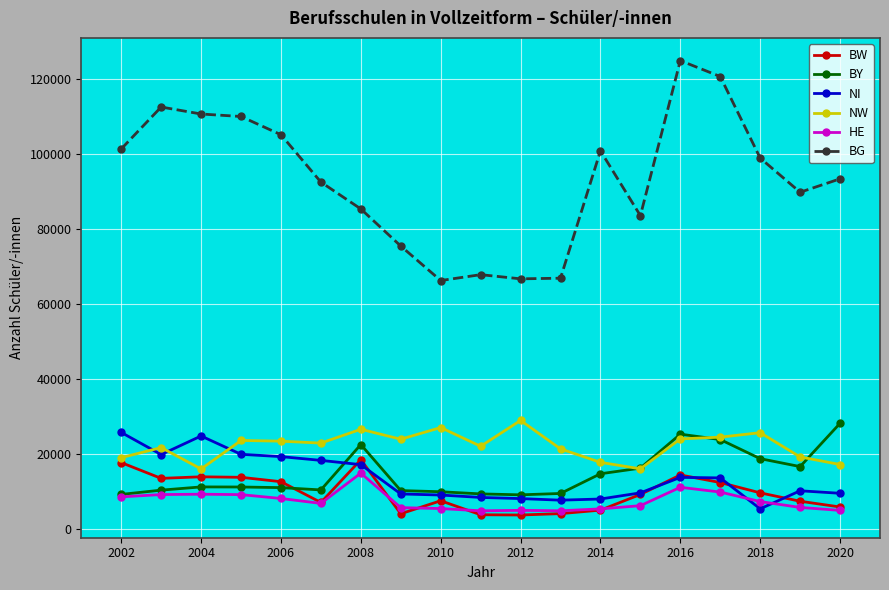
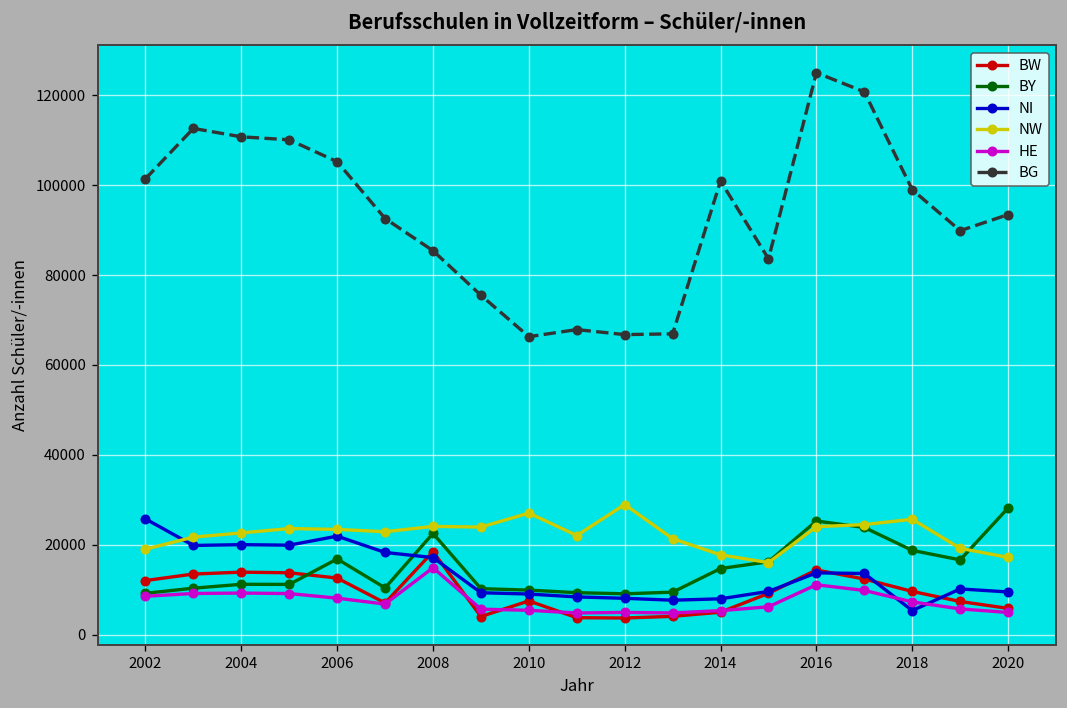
  {
    "BW": {
-     "2002": 18000,
+     "2002": 12000,
      "2004": 14000,
      "2006": 13000,
      "2008": 19000,
      "2010": 8000,
      "2012": 4000,
      "2018": 10000,
      "2020": 6000
    },
    "BY": {
      "2004": 11000,
-     "2006": 11000,
+     "2006": 17000,
      "2008": 23000,
      "2010": 10000,
      "2012": 9000,
      "2014": 15000,
      "2016": 25000,
      "2018": 19000,
      "2020": 28000
    },
    "NI": {
      "2002": 26000,
-     "2004": 25000,
-     "2006": 19000,
+     "2004": 20000,
+     "2006": 22000,
      "2008": 17000,
      "2010": 9000,
      "2012": 8000,
      "2014": 8000,
      "2018": 5000,
      "2020": 10000
    },
    "NW": {
      "2002": 19000,
-     "2004": 16000,
+     "2004": 23000,
      "2006": 23000,
-     "2008": 27000,
+     "2008": 24000,
      "2010": 27000,
      "2012": 29000,
      "2014": 18000,
      "2016": 24000,
      "2018": 26000,
      "2020": 17000
    },
    "HE": {
      "2004": 9000,
      "2006": 8000,
      "2008": 15000,
      "2010": 5000,
      "2012": 5000,
      "2016": 11000,
      "2018": 7000,
      "2020": 5000
    },
    "BG": {
      "2002": 101000,
      "2004": 111000,
      "2006": 105000,
      "2008": 85000,
      "2010": 66000,
      "2012": 67000,
      "2014": 101000,
      "2016": 125000,
      "2018": 99000,
      "2020": 93000
    }
  }
